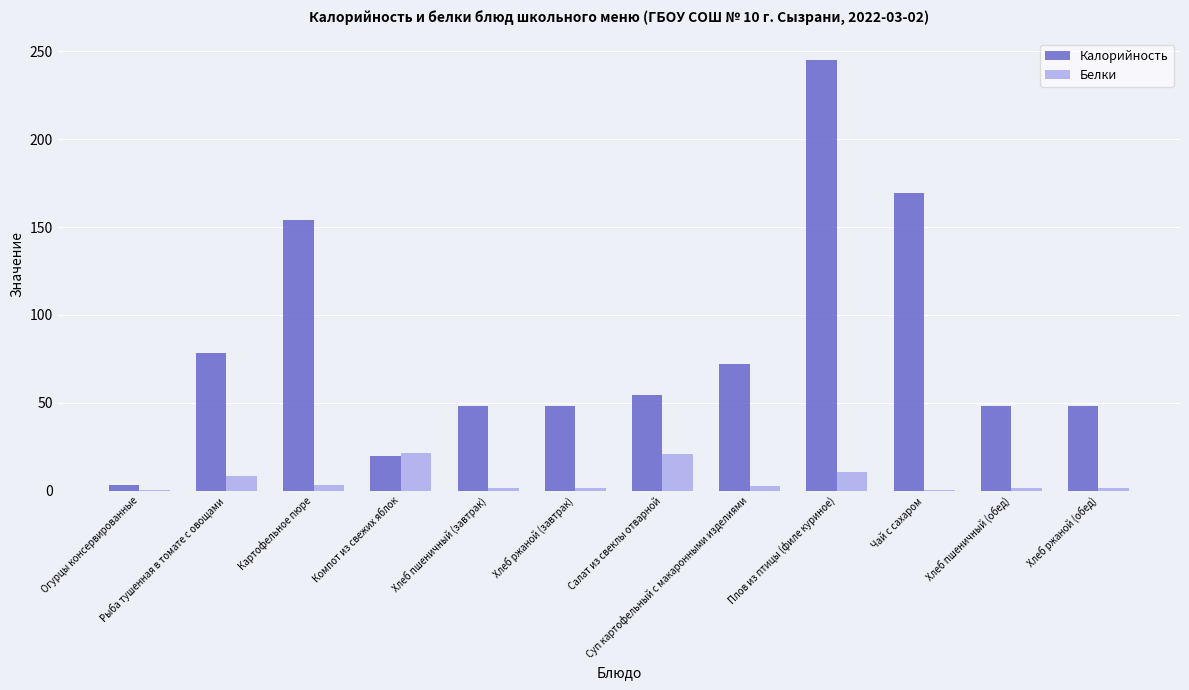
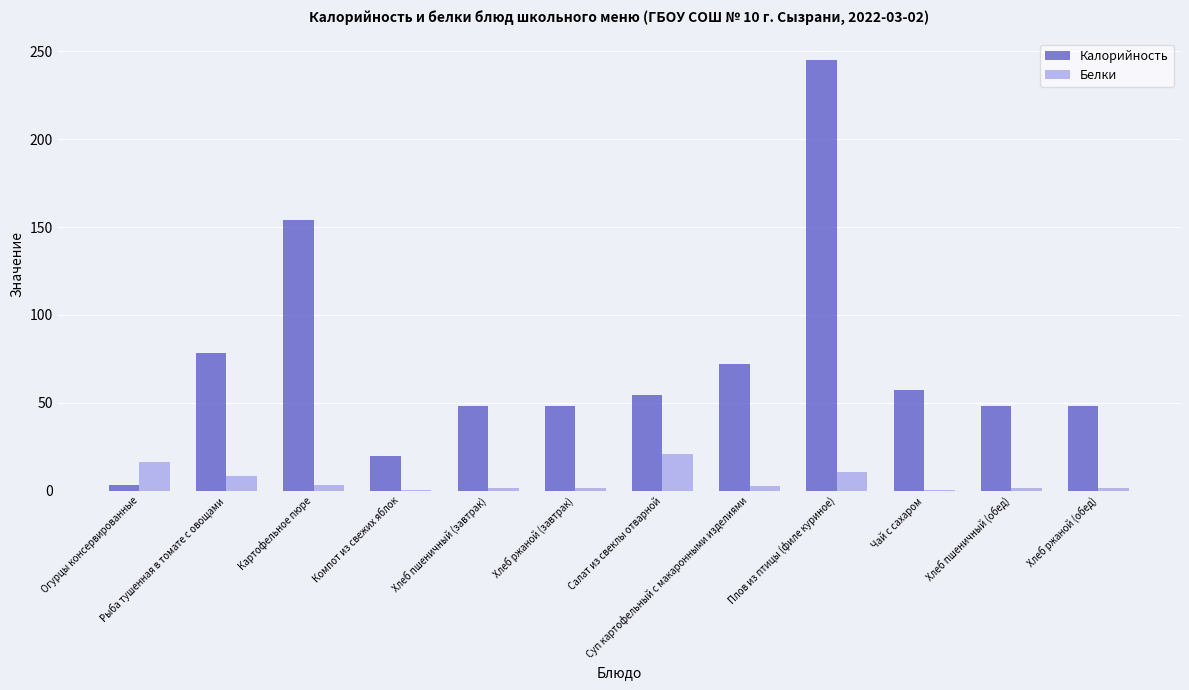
  {
    "Калорийность": {
      "Огурцы консервированные": 3,
      "Рыба тушенная в томате с овощами": 78,
      "Картофельное пюре": 154,
      "Компот из свежих яблок": 19,
      "Хлеб пшеничный (завтрак)": 48,
      "Хлеб ржаной (завтрак)": 48,
      "Салат из свеклы отварной": 54,
      "Суп картофельный с макаронными изделиями": 72,
      "Плов из птицы (филе куриное)": 245,
-     "Чай с сахаром": 169,
+     "Чай с сахаром": 57,
      "Хлеб пшеничный (обед)": 48,
      "Хлеб ржаной (обед)": 48
    },
    "Белки": {
-     "Огурцы консервированные": 1,
+     "Огурцы консервированные": 16,
      "Рыба тушенная в томате с овощами": 8,
      "Картофельное пюре": 3,
-     "Компот из свежих яблок": 21,
+     "Компот из свежих яблок": 0,
      "Хлеб пшеничный (завтрак)": 2,
      "Хлеб ржаной (завтрак)": 2,
      "Салат из свеклы отварной": 21,
      "Суп картофельный с макаронными изделиями": 3,
      "Плов из птицы (филе куриное)": 10,
      "Хлеб пшеничный (обед)": 2,
      "Хлеб ржаной (обед)": 2
    }
  }
